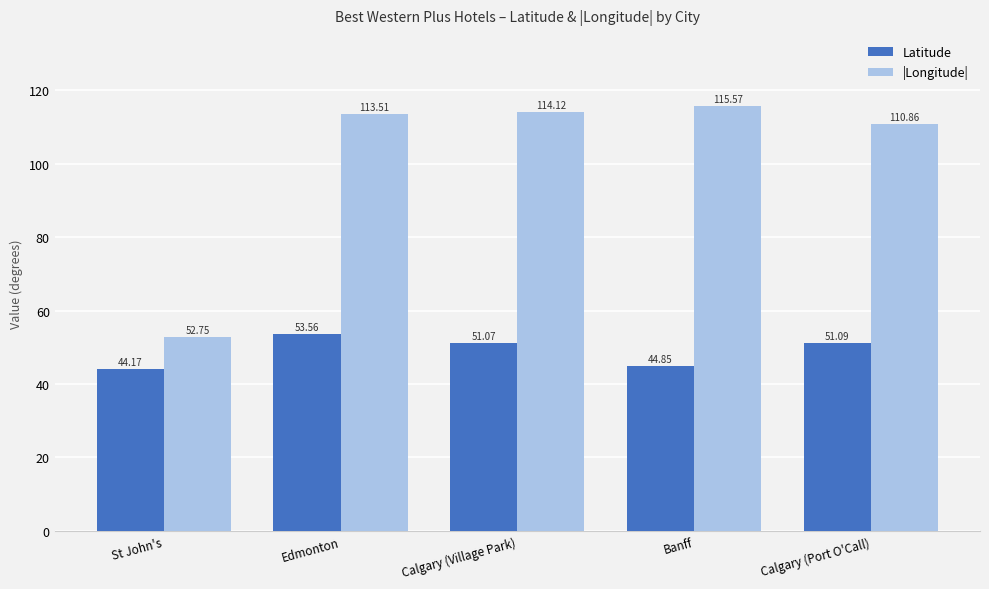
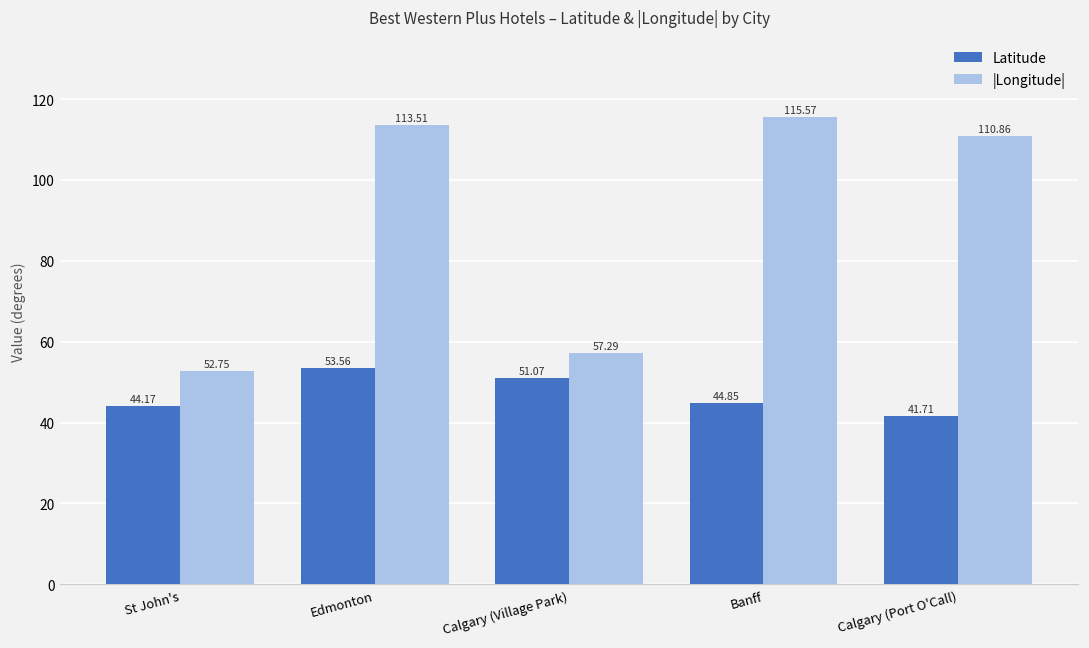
  {
    "Latitude": {
      "St John's": 44.17,
      "Edmonton": 53.56,
      "Calgary (Village Park)": 51.07,
      "Banff": 44.85,
-     "Calgary (Port O'Call)": 51.09
+     "Calgary (Port O'Call)": 41.71
    },
    "|Longitude|": {
      "St John's": 52.75,
      "Edmonton": 113.51,
-     "Calgary (Village Park)": 114.12,
+     "Calgary (Village Park)": 57.29,
      "Banff": 115.57,
      "Calgary (Port O'Call)": 110.86
    }
  }
